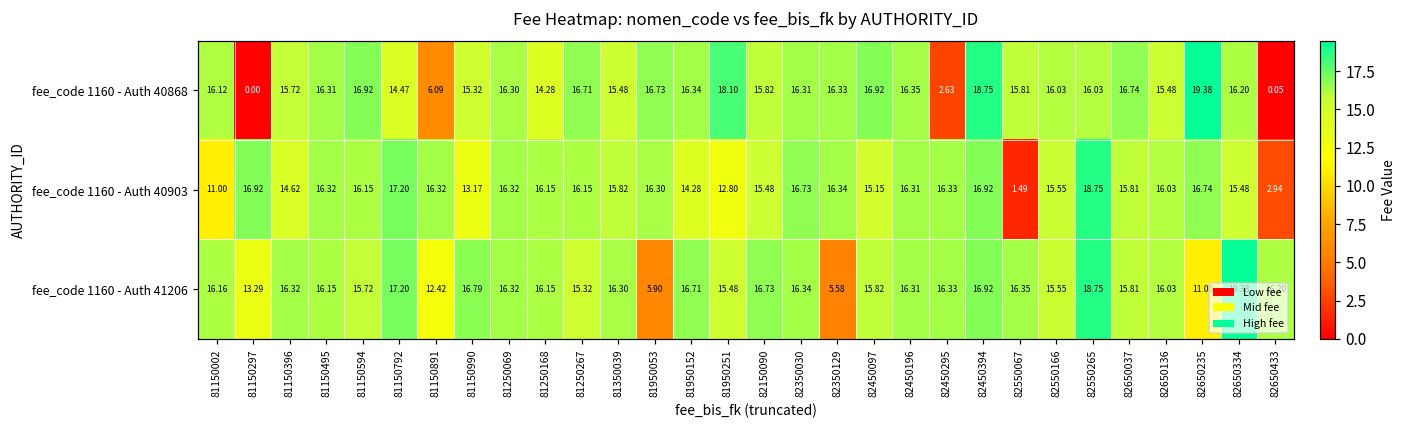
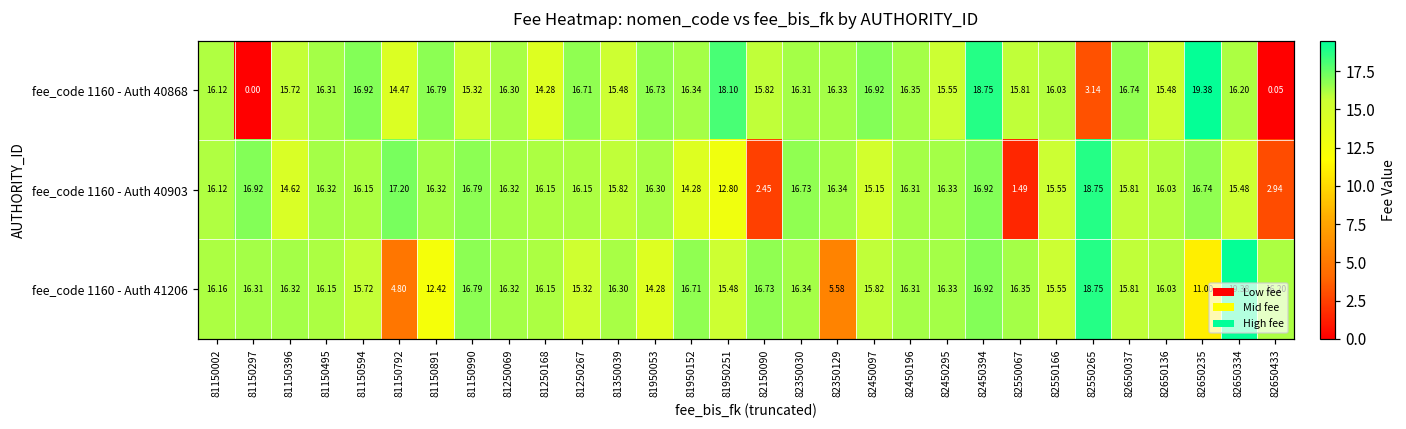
  {
    "fee_code 1160 - Auth 40868": {
      "81150002": 16.12,
      "81150297": 0.00,
      "81150396": 15.72,
      "81150495": 16.31,
      "81150594": 16.92,
      "81150792": 14.47,
-     "81150891": 6.09,
+     "81150891": 16.79,
      "81150990": 15.32,
      "81250069": 16.30,
      "81250168": 14.28,
      "81250267": 16.71,
      "81350039": 15.48,
      "81950053": 16.73,
      "81950152": 16.34,
      "81950251": 18.10,
      "82150090": 15.82,
      "82350030": 16.31,
      "82350129": 16.33,
      "82450097": 16.92,
      "82450196": 16.35,
-     "82450295": 2.63,
+     "82450295": 15.55,
      "82450394": 18.75,
      "82550067": 15.81,
      "82550166": 16.03,
-     "82550265": 16.03,
+     "82550265": 3.14,
      "82650037": 16.74,
      "82650136": 15.48,
      "82650235": 19.38,
      "82650334": 16.20,
      "82650433": 0.05
    },
    "fee_code 1160 - Auth 40903": {
-     "81150002": 11.00,
+     "81150002": 16.12,
      "81150297": 16.92,
      "81150396": 14.62,
      "81150495": 16.32,
      "81150594": 16.15,
      "81150792": 17.20,
      "81150891": 16.32,
-     "81150990": 13.17,
+     "81150990": 16.79,
      "81250069": 16.32,
      "81250168": 16.15,
      "81250267": 16.15,
      "81350039": 15.82,
      "81950053": 16.30,
      "81950152": 14.28,
      "81950251": 12.80,
-     "82150090": 15.48,
+     "82150090": 2.45,
      "82350030": 16.73,
      "82350129": 16.34,
      "82450097": 15.15,
      "82450196": 16.31,
      "82450295": 16.33,
      "82450394": 16.92,
      "82550067": 1.49,
      "82550166": 15.55,
      "82550265": 18.75,
      "82650037": 15.81,
      "82650136": 16.03,
      "82650235": 16.74,
      "82650334": 15.48,
      "82650433": 2.94
    },
    "fee_code 1160 - Auth 41206": {
      "81150002": 16.16,
-     "81150297": 13.29,
+     "81150297": 16.31,
      "81150396": 16.32,
      "81150495": 16.15,
      "81150594": 15.72,
-     "81150792": 17.20,
+     "81150792": 4.80,
      "81150891": 12.42,
      "81150990": 16.79,
      "81250069": 16.32,
      "81250168": 16.15,
      "81250267": 15.32,
      "81350039": 16.30,
-     "81950053": 5.90,
+     "81950053": 14.28,
      "81950152": 16.71,
      "81950251": 15.48,
      "82150090": 16.73,
      "82350030": 16.34,
      "82350129": 5.58,
      "82450097": 15.82,
      "82450196": 16.31,
      "82450295": 16.33,
      "82450394": 16.92,
      "82550067": 16.35,
      "82550166": 15.55,
      "82550265": 18.75,
      "82650037": 15.81,
      "82650136": 16.03
    }
  }
